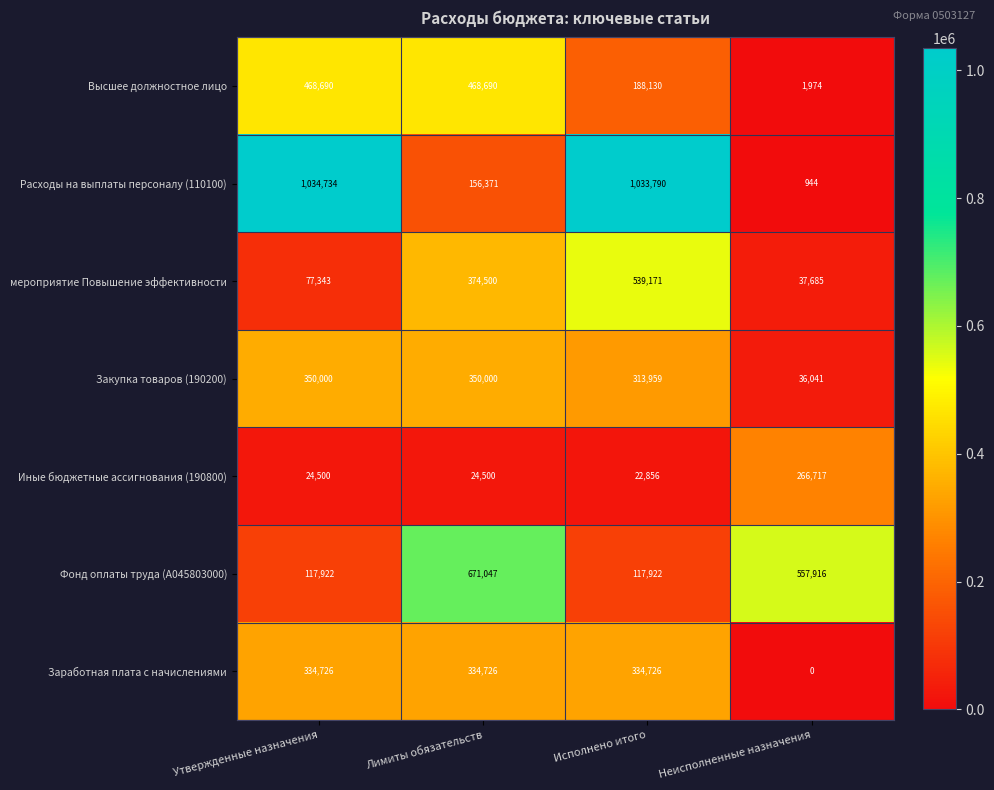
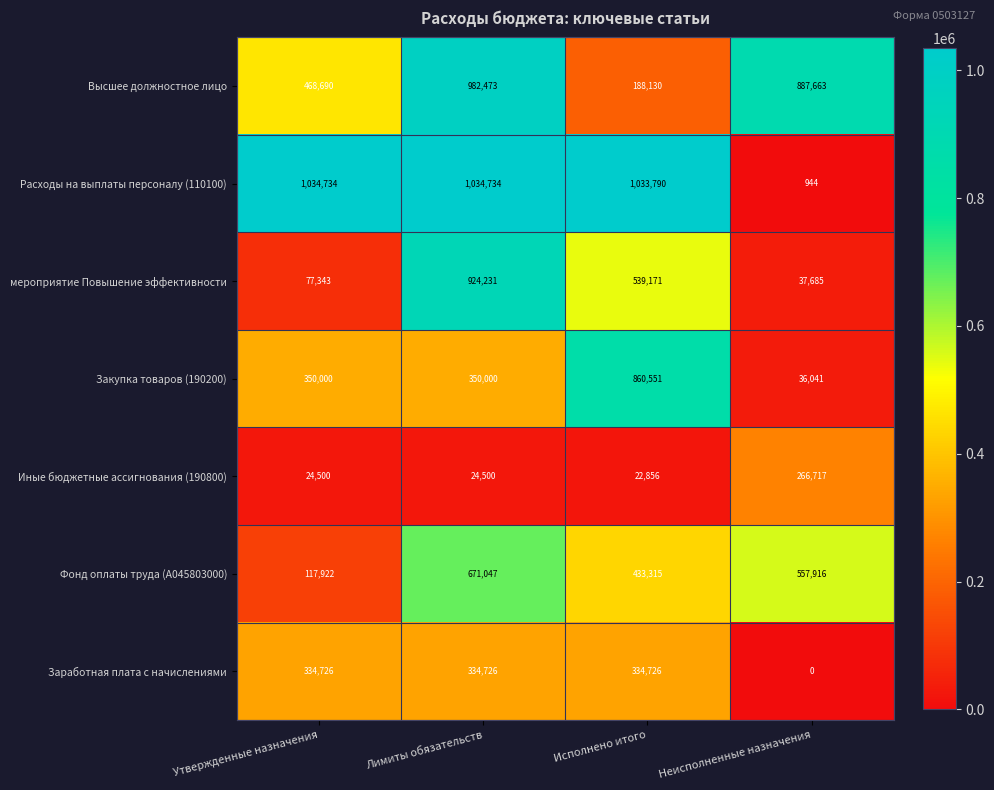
  {
    "Высшее должностное лицо": {
      "Утвержденные назначения": "468,690",
-     "Лимиты обязательств": "468,690",
+     "Лимиты обязательств": "982,473",
      "Исполнено итого": "188,130",
-     "Неисполненные назначения": "1,974"
+     "Неисполненные назначения": "887,663"
    },
    "Расходы на выплаты персоналу (110100)": {
      "Утвержденные назначения": "1,034,734",
-     "Лимиты обязательств": "156,371",
+     "Лимиты обязательств": "1,034,734",
      "Исполнено итого": "1,033,790",
      "Неисполненные назначения": "944"
    },
    "мероприятие Повышение эффективности": {
      "Утвержденные назначения": "77,343",
-     "Лимиты обязательств": "374,500",
+     "Лимиты обязательств": "924,231",
      "Исполнено итого": "539,171",
      "Неисполненные назначения": "37,685"
    },
    "Закупка товаров (190200)": {
      "Утвержденные назначения": "350,000",
      "Лимиты обязательств": "350,000",
-     "Исполнено итого": "313,959",
+     "Исполнено итого": "860,551",
      "Неисполненные назначения": "36,041"
    },
    "Иные бюджетные ассигнования (190800)": {
      "Утвержденные назначения": "24,500",
      "Лимиты обязательств": "24,500",
      "Исполнено итого": "22,856",
      "Неисполненные назначения": "266,717"
    },
    "Фонд оплаты труда (А045803000)": {
      "Утвержденные назначения": "117,922",
      "Лимиты обязательств": "671,047",
-     "Исполнено итого": "117,922",
+     "Исполнено итого": "433,315",
      "Неисполненные назначения": "557,916"
    },
    "Заработная плата с начислениями": {
      "Утвержденные назначения": "334,726",
      "Лимиты обязательств": "334,726",
      "Исполнено итого": "334,726",
      "Неисполненные назначения": "0"
    }
  }
